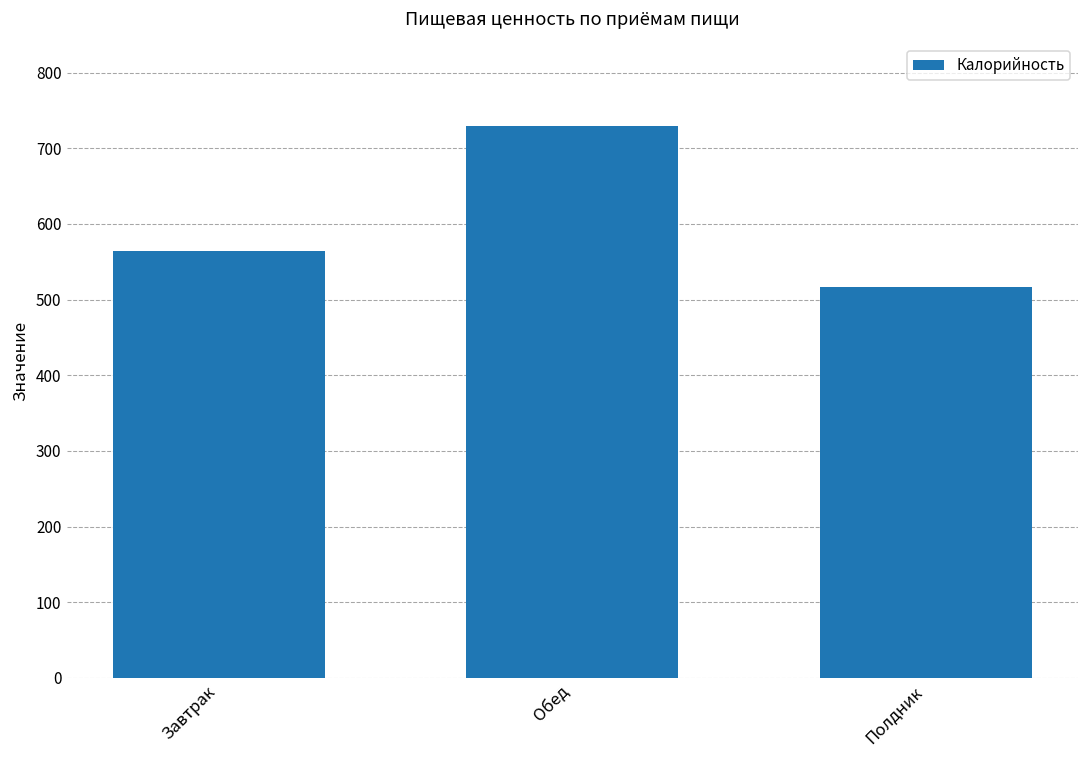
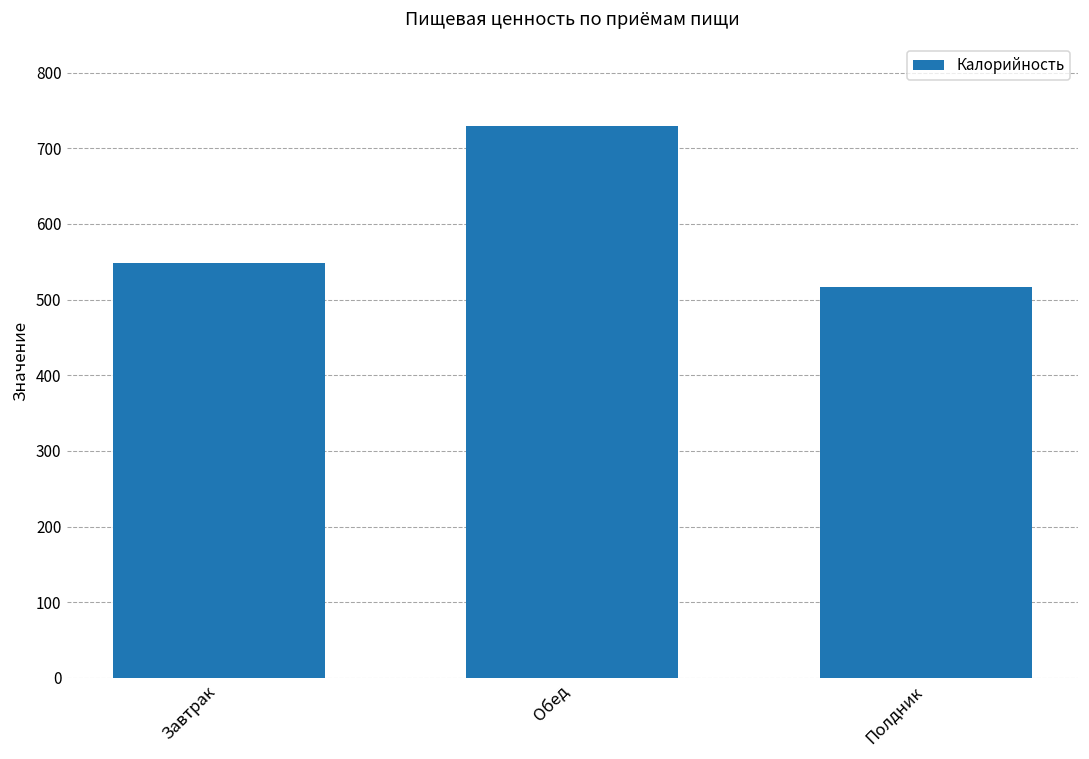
  {
-   "Завтрак": 560,
+   "Завтрак": 550,
    "Обед": 730,
    "Полдник": 520
  }
